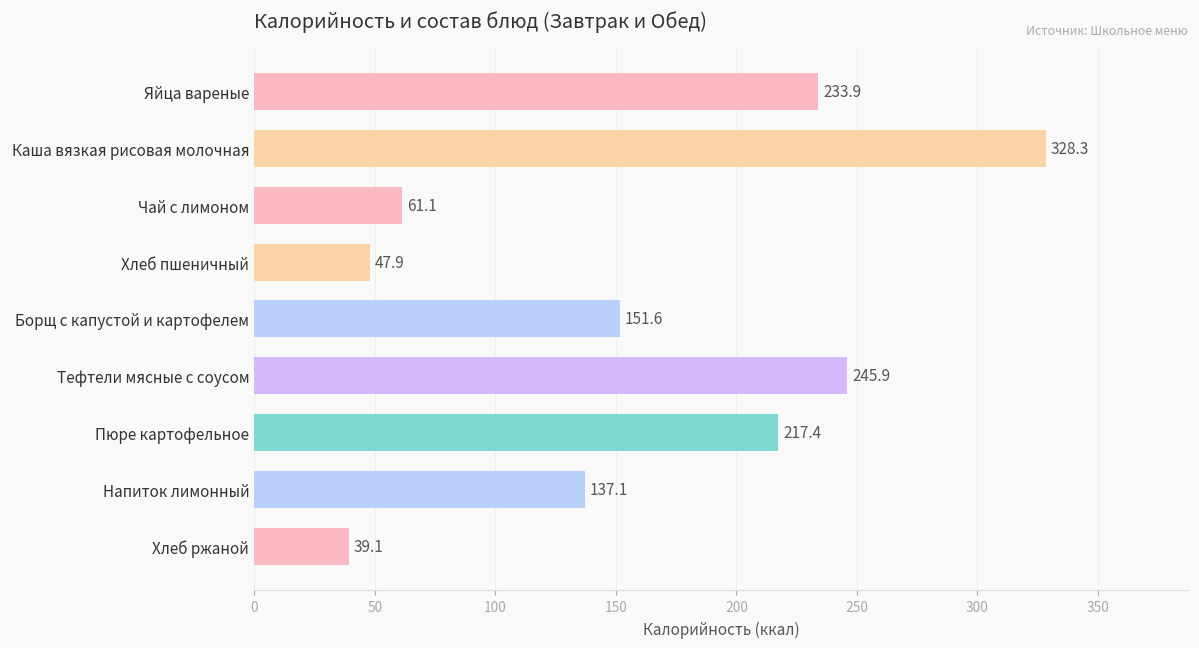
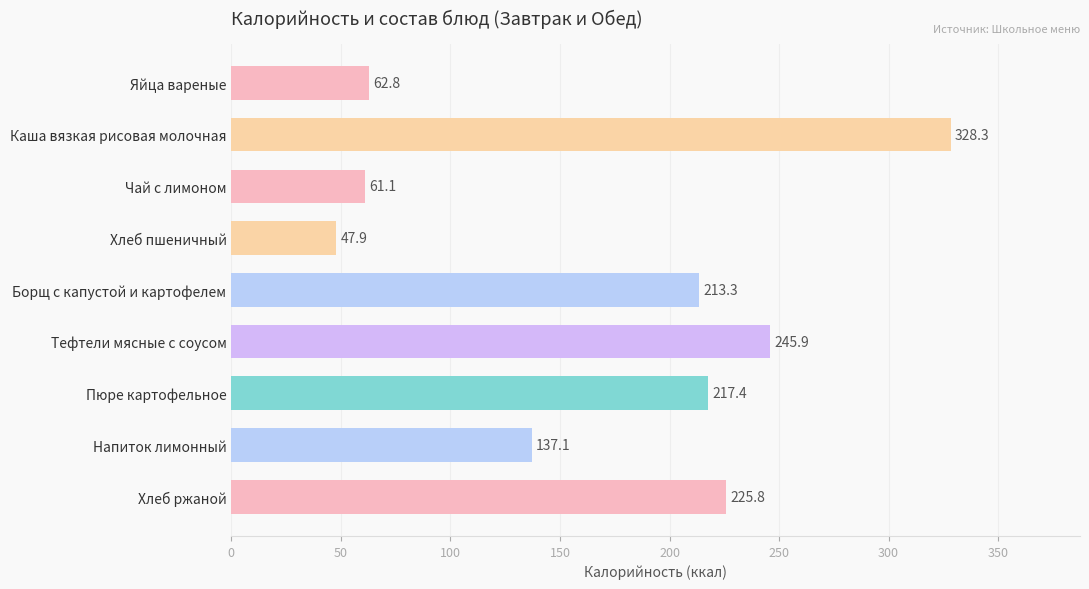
  {
-   "Яйца вареные": 233.9,
+   "Яйца вареные": 62.8,
    "Каша вязкая рисовая молочная": 328.3,
    "Чай с лимоном": 61.1,
    "Хлеб пшеничный": 47.9,
-   "Борщ с капустой и картофелем": 151.6,
+   "Борщ с капустой и картофелем": 213.3,
    "Тефтели мясные с соусом": 245.9,
    "Пюре картофельное": 217.4,
    "Напиток лимонный": 137.1,
-   "Хлеб ржаной": 39.1
+   "Хлеб ржаной": 225.8
  }
